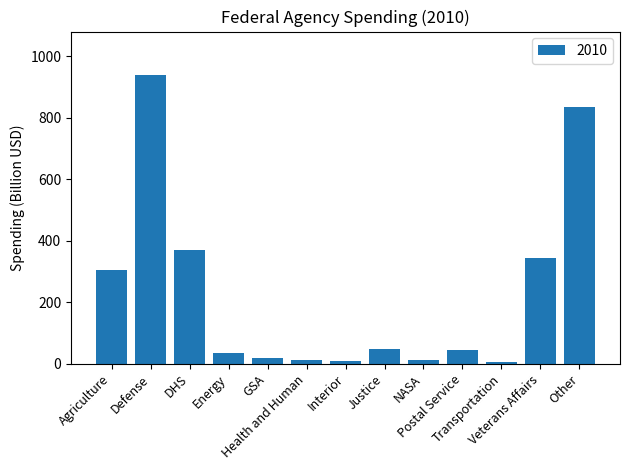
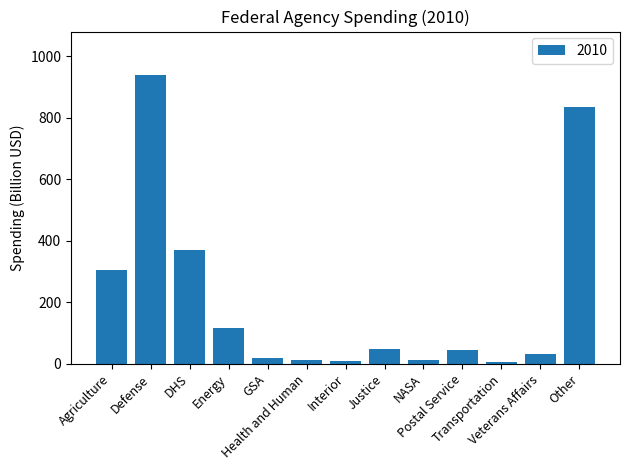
  {
    "Agriculture": 300,
    "Defense": 940,
    "DHS": 370,
-   "Energy": 30,
+   "Energy": 110,
    "GSA": 20,
    "Health and Human": 10,
    "Justice": 50,
    "NASA": 10,
    "Postal Service": 50,
-   "Veterans Affairs": 340,
+   "Veterans Affairs": 30,
    "Other": 830
  }
